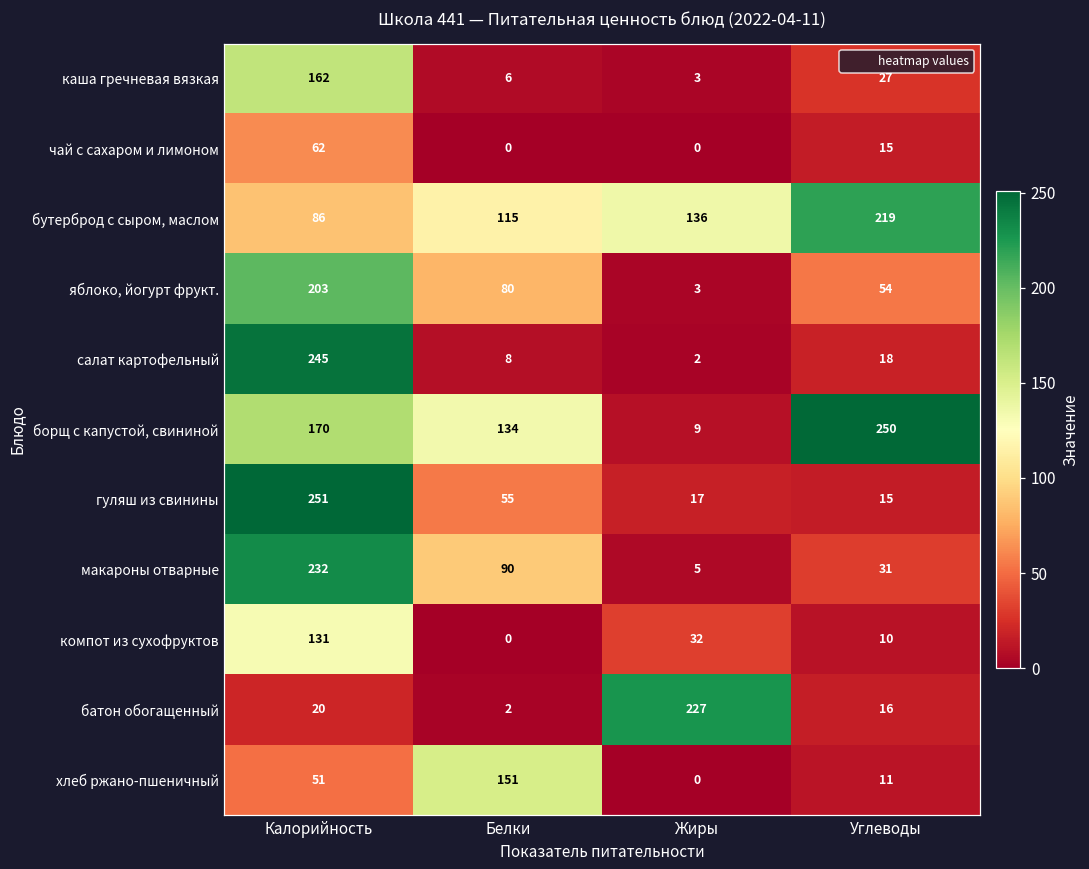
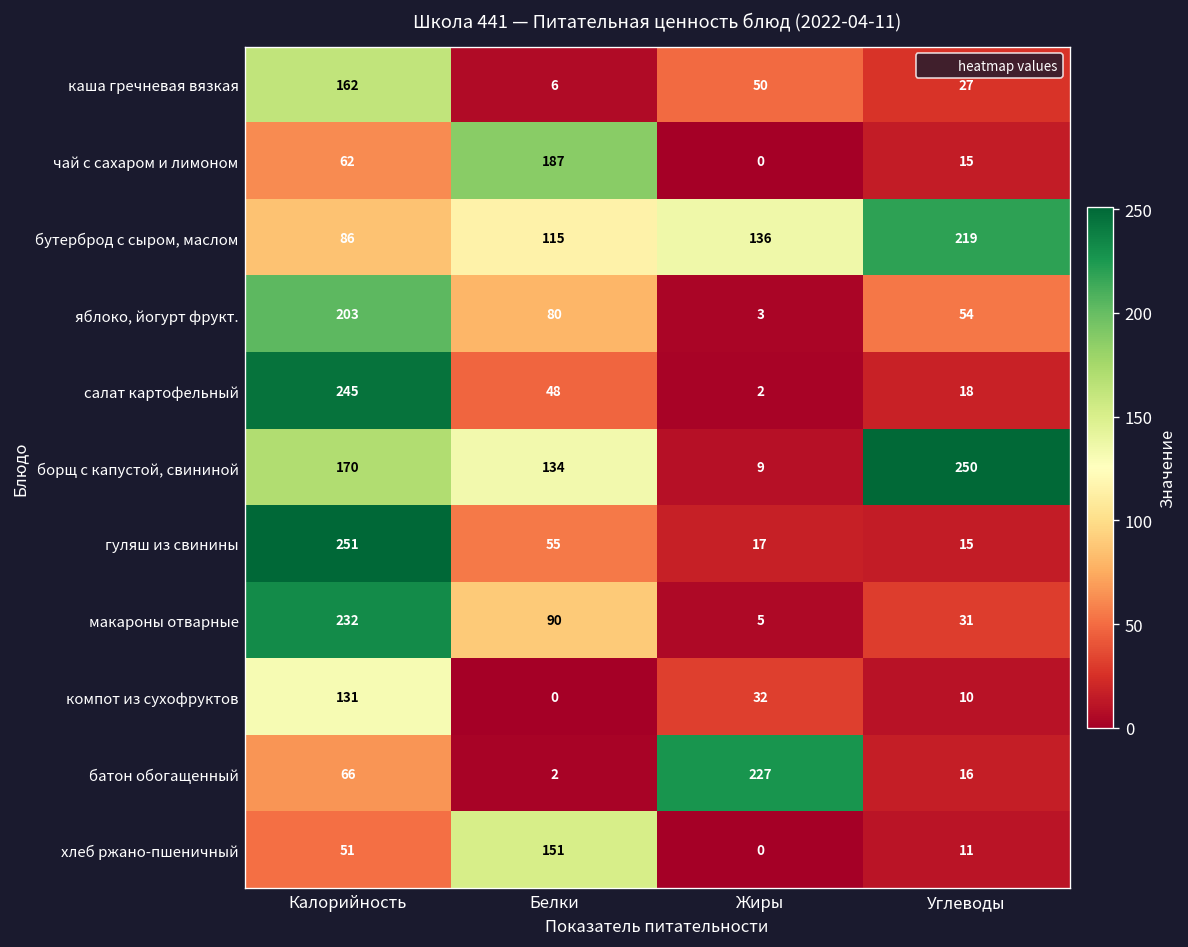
  {
    "каша гречневая вязкая": {
      "Калорийность": 162,
      "Белки": 6,
-     "Жиры": 3,
+     "Жиры": 50,
      "Углеводы": 27
    },
    "чай с сахаром и лимоном": {
      "Калорийность": 62,
-     "Белки": 0,
+     "Белки": 187,
      "Жиры": 0,
      "Углеводы": 15
    },
    "бутерброд с сыром, маслом": {
      "Калорийность": 86,
      "Белки": 115,
      "Жиры": 136,
      "Углеводы": 219
    },
    "яблоко, йогурт фрукт.": {
      "Калорийность": 203,
      "Белки": 80,
      "Жиры": 3,
      "Углеводы": 54
    },
    "салат картофельный": {
      "Калорийность": 245,
-     "Белки": 8,
+     "Белки": 48,
      "Жиры": 2,
      "Углеводы": 18
    },
    "борщ с капустой, свининой": {
      "Калорийность": 170,
      "Белки": 134,
      "Жиры": 9,
      "Углеводы": 250
    },
    "гуляш из свинины": {
      "Калорийность": 251,
      "Белки": 55,
      "Жиры": 17,
      "Углеводы": 15
    },
    "макароны отварные": {
      "Калорийность": 232,
      "Белки": 90,
      "Жиры": 5,
      "Углеводы": 31
    },
    "компот из сухофруктов": {
      "Калорийность": 131,
      "Белки": 0,
      "Жиры": 32,
      "Углеводы": 10
    },
    "батон обогащенный": {
-     "Калорийность": 20,
+     "Калорийность": 66,
      "Белки": 2,
      "Жиры": 227,
      "Углеводы": 16
    },
    "хлеб ржано-пшеничный": {
      "Калорийность": 51,
      "Белки": 151,
      "Жиры": 0,
      "Углеводы": 11
    }
  }
